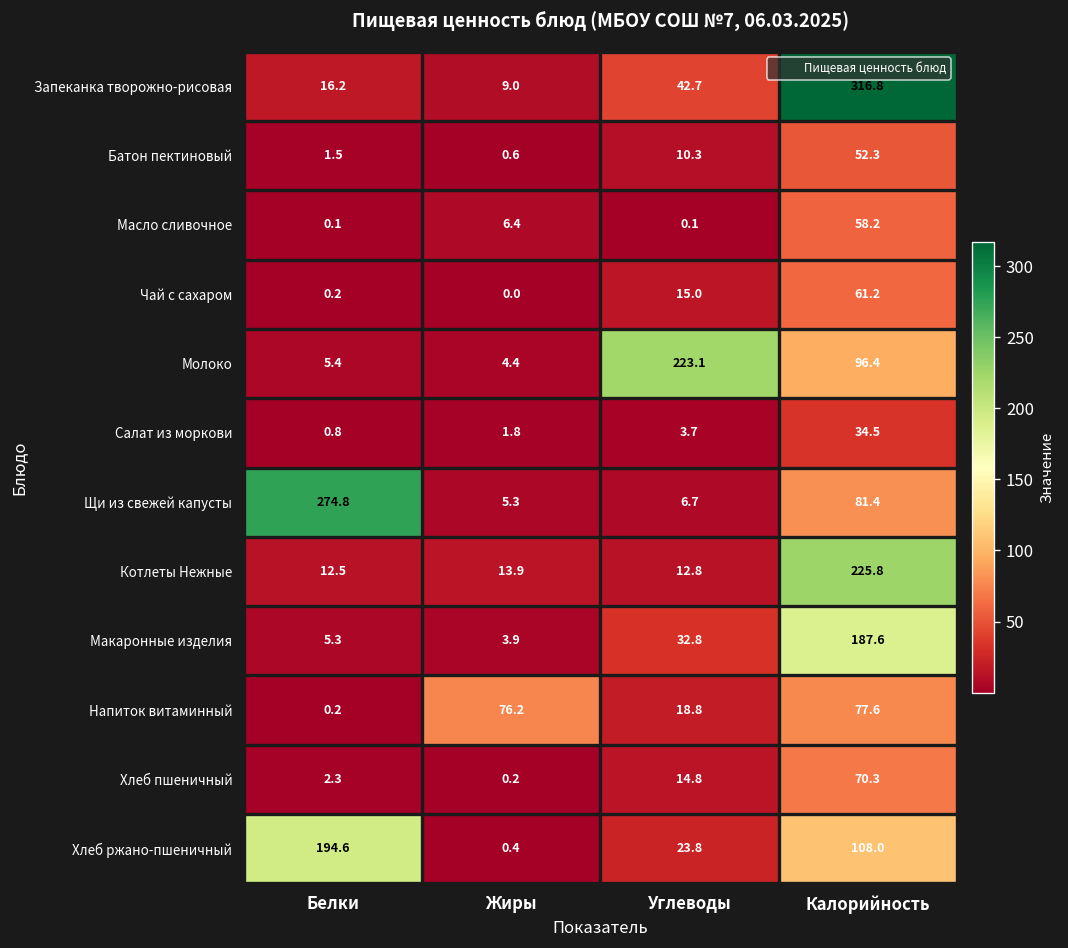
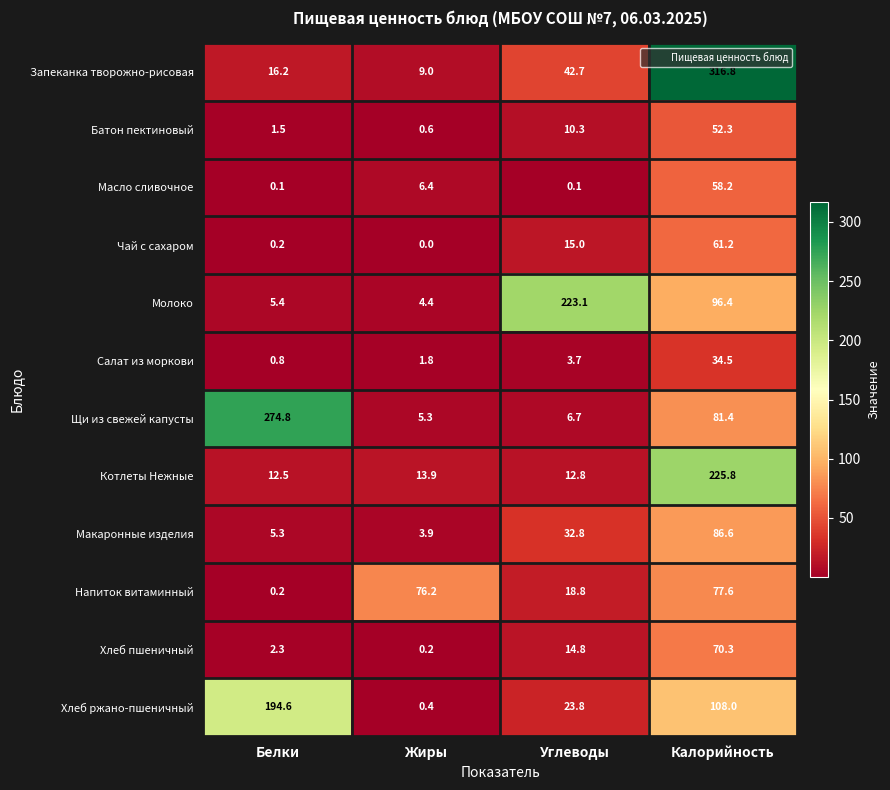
  {
    "Запеканка творожно-рисовая": {
      "Белки": 16.2,
      "Жиры": 9.0,
      "Углеводы": 42.7,
      "Калорийность": 316.8
    },
    "Батон пектиновый": {
      "Белки": 1.5,
      "Жиры": 0.6,
      "Углеводы": 10.3,
      "Калорийность": 52.3
    },
    "Масло сливочное": {
      "Белки": 0.1,
      "Жиры": 6.4,
      "Углеводы": 0.1,
      "Калорийность": 58.2
    },
    "Чай с сахаром": {
      "Белки": 0.2,
      "Жиры": 0.0,
      "Углеводы": 15.0,
      "Калорийность": 61.2
    },
    "Молоко": {
      "Белки": 5.4,
      "Жиры": 4.4,
      "Углеводы": 223.1,
      "Калорийность": 96.4
    },
    "Салат из моркови": {
      "Белки": 0.8,
      "Жиры": 1.8,
      "Углеводы": 3.7,
      "Калорийность": 34.5
    },
    "Щи из свежей капусты": {
      "Белки": 274.8,
      "Жиры": 5.3,
      "Углеводы": 6.7,
      "Калорийность": 81.4
    },
    "Котлеты Нежные": {
      "Белки": 12.5,
      "Жиры": 13.9,
      "Углеводы": 12.8,
      "Калорийность": 225.8
    },
    "Макаронные изделия": {
      "Белки": 5.3,
      "Жиры": 3.9,
      "Углеводы": 32.8,
-     "Калорийность": 187.6
+     "Калорийность": 86.6
    },
    "Напиток витаминный": {
      "Белки": 0.2,
      "Жиры": 76.2,
      "Углеводы": 18.8,
      "Калорийность": 77.6
    },
    "Хлеб пшеничный": {
      "Белки": 2.3,
      "Жиры": 0.2,
      "Углеводы": 14.8,
      "Калорийность": 70.3
    },
    "Хлеб ржано-пшеничный": {
      "Белки": 194.6,
      "Жиры": 0.4,
      "Углеводы": 23.8,
      "Калорийность": 108.0
    }
  }
